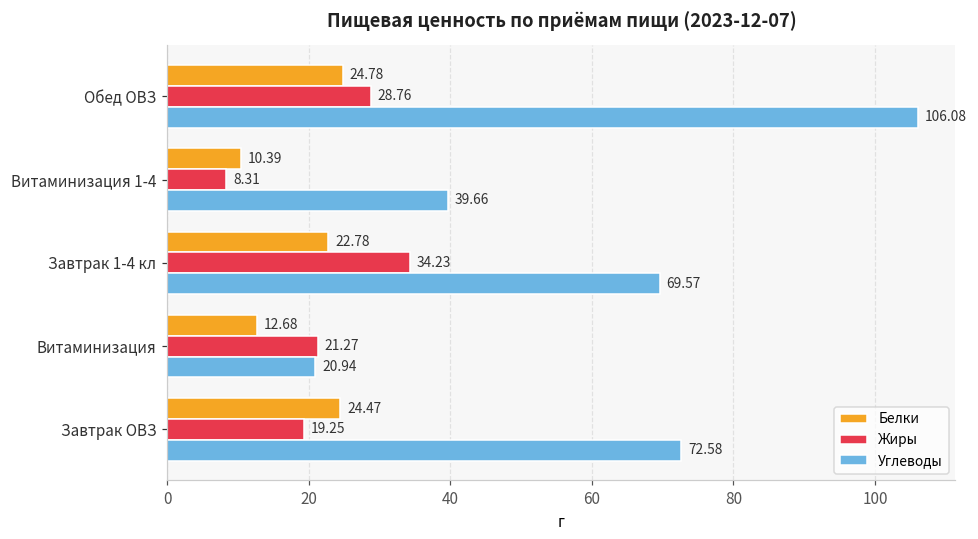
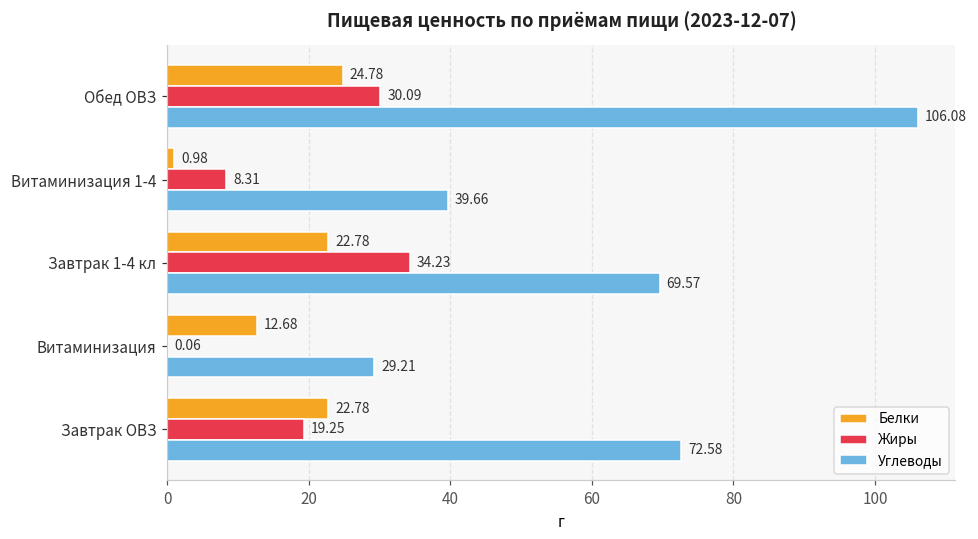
  {
    "Белки": {
      "Обед ОВЗ": 24.78,
-     "Витаминизация 1-4": 10.39,
+     "Витаминизация 1-4": 0.98,
      "Завтрак 1-4 кл": 22.78,
      "Витаминизация": 12.68,
-     "Завтрак ОВЗ": 24.47
+     "Завтрак ОВЗ": 22.78
    },
    "Жиры": {
-     "Обед ОВЗ": 28.76,
+     "Обед ОВЗ": 30.09,
      "Витаминизация 1-4": 8.31,
      "Завтрак 1-4 кл": 34.23,
-     "Витаминизация": 21.27,
+     "Витаминизация": 0.06,
      "Завтрак ОВЗ": 19.25
    },
    "Углеводы": {
      "Обед ОВЗ": 106.08,
      "Витаминизация 1-4": 39.66,
      "Завтрак 1-4 кл": 69.57,
-     "Витаминизация": 20.94,
+     "Витаминизация": 29.21,
      "Завтрак ОВЗ": 72.58
    }
  }
